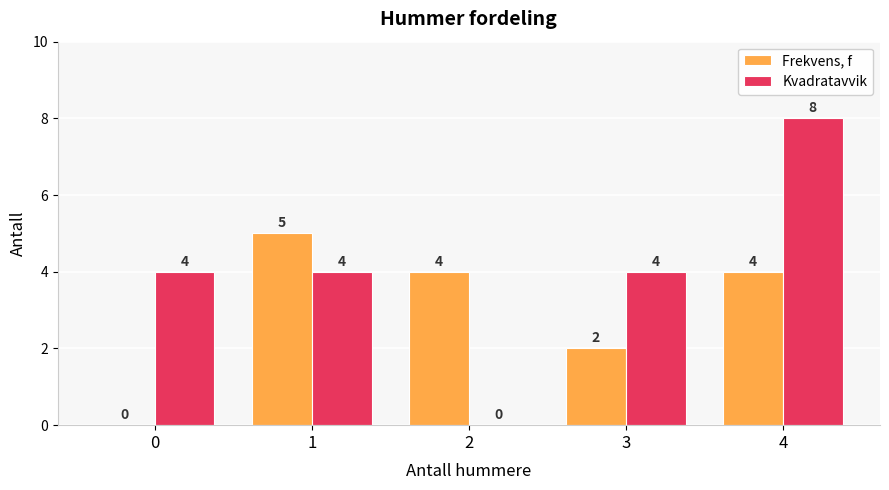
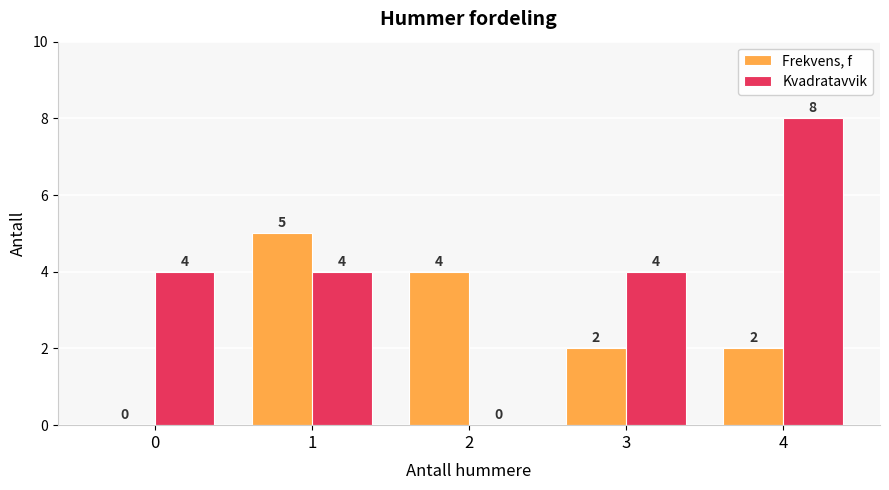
  {
    "Frekvens, f": {
      "0": 0,
      "1": 5,
      "2": 4,
      "3": 2,
-     "4": 4
+     "4": 2
    },
    "Kvadratavvik": {
      "0": 4,
      "1": 4,
      "2": 0,
      "3": 4,
      "4": 8
    }
  }
